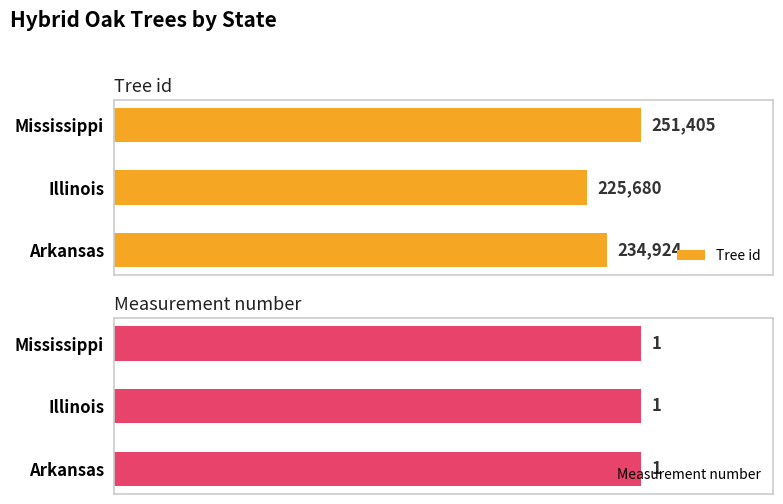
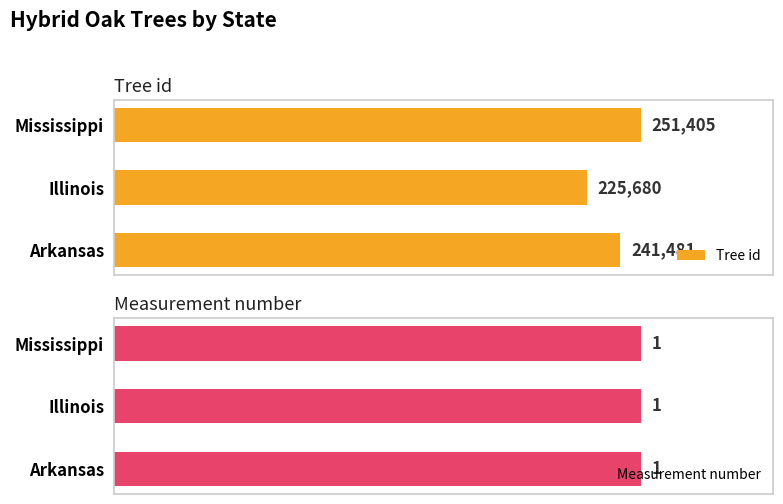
  {
    "Tree id": {
      "Mississippi": "251,405",
      "Illinois": "225,680",
-     "Arkansas": "234,924"
+     "Arkansas": "241,481"
    },
    "Measurement number": {
      "Mississippi": "1",
      "Illinois": "1",
      "Arkansas": "1"
    }
  }
